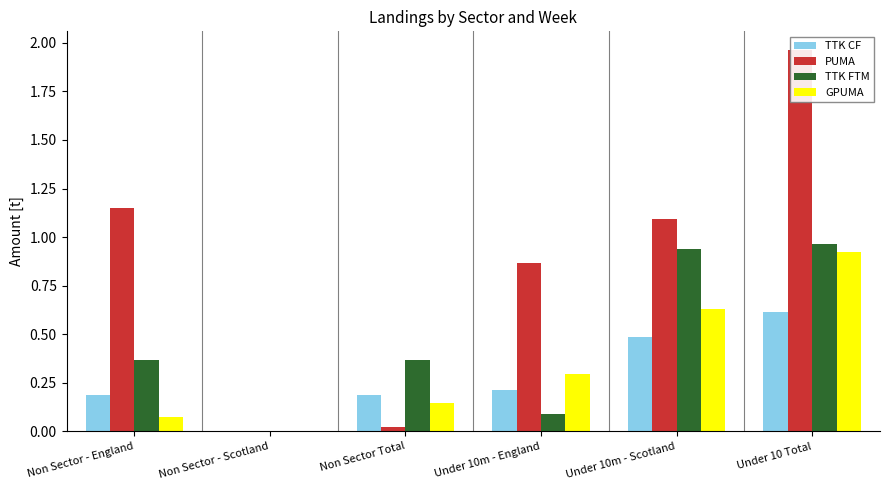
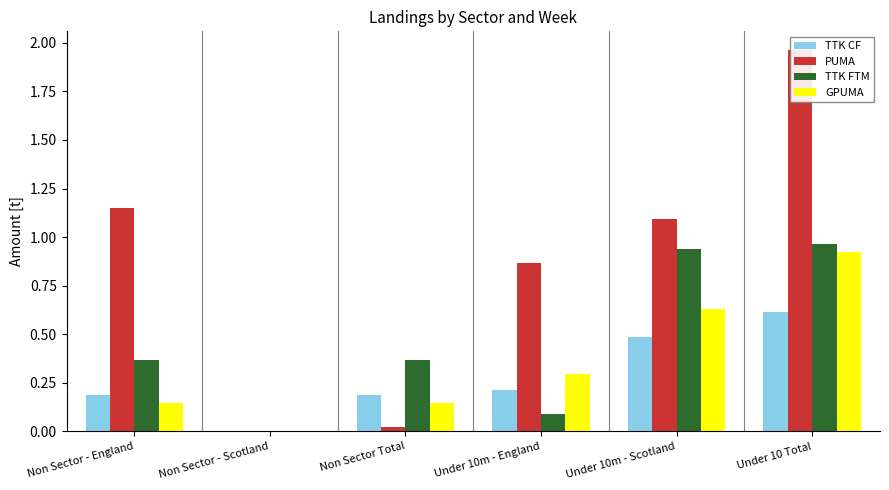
  {
    "TTK CF": {
      "Non Sector - England": 0.19,
      "Non Sector - Scotland": 0.00,
      "Non Sector Total": 0.19,
      "Under 10m - England": 0.21,
      "Under 10m - Scotland": 0.48,
      "Under 10 Total": 0.61
    },
    "PUMA": {
      "Non Sector - England": 1.15,
      "Non Sector - Scotland": 0.00,
      "Non Sector Total": 0.02,
      "Under 10m - England": 0.87,
      "Under 10m - Scotland": 1.09
    },
    "TTK FTM": {
      "Non Sector - England": 0.37,
      "Non Sector - Scotland": 0.00,
      "Non Sector Total": 0.37,
      "Under 10m - England": 0.09,
      "Under 10m - Scotland": 0.94,
      "Under 10 Total": 0.96
    },
    "GPUMA": {
-     "Non Sector - England": 0.07,
+     "Non Sector - England": 0.14,
      "Non Sector - Scotland": 0.00,
      "Non Sector Total": 0.14,
      "Under 10m - England": 0.29,
      "Under 10m - Scotland": 0.63,
      "Under 10 Total": 0.92
    }
  }
